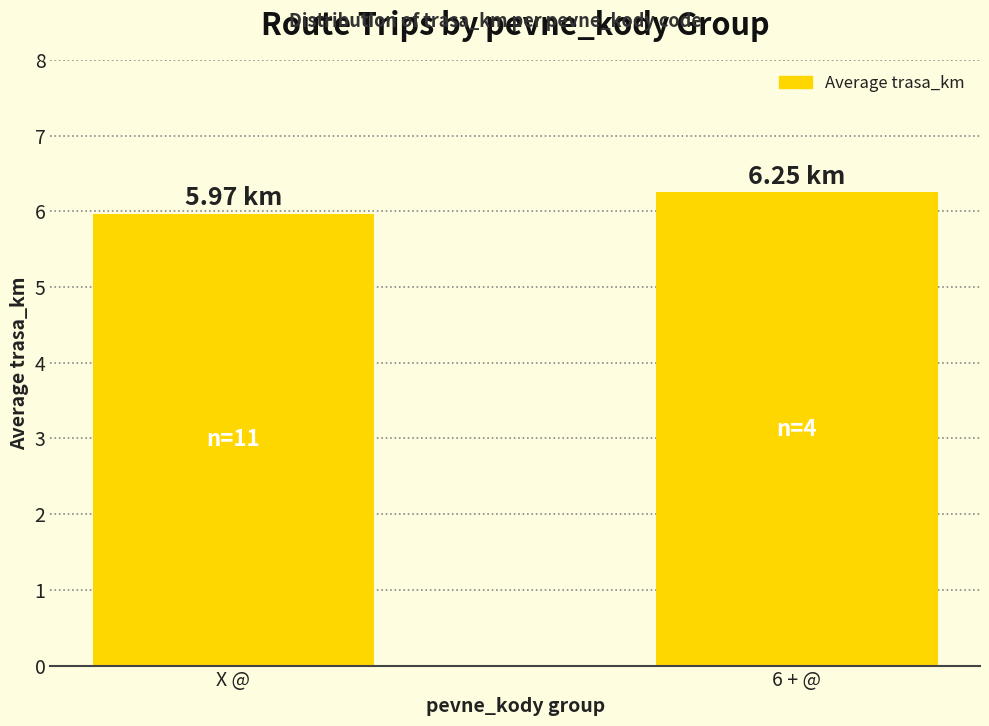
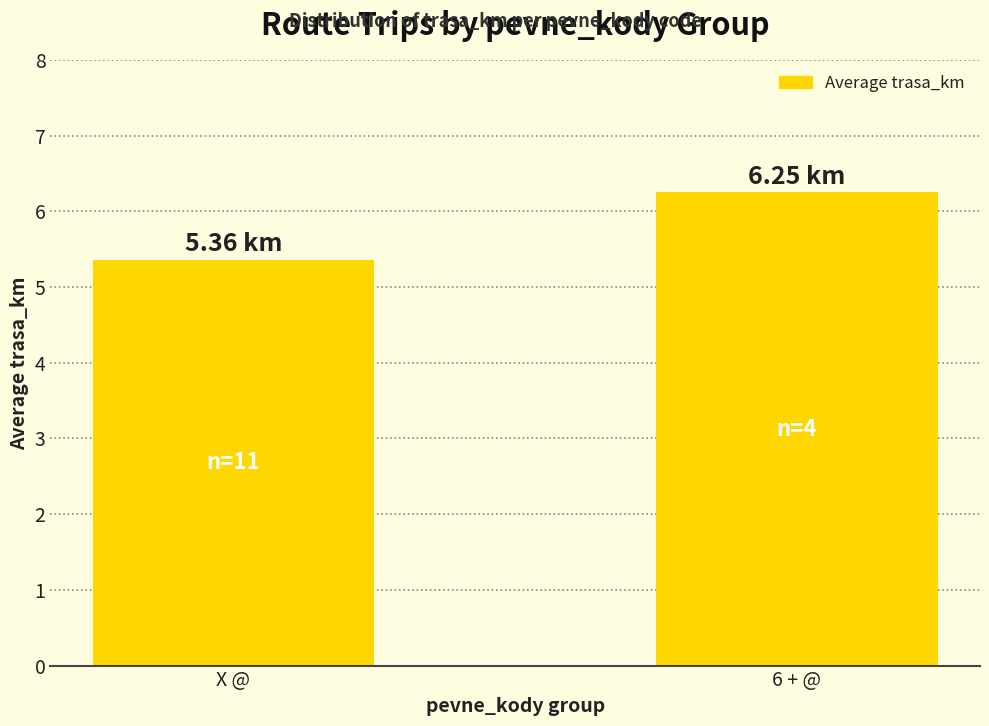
  {
-   "X @": 5.97,
+   "X @": 5.36,
    "6 + @": 6.25
  }
